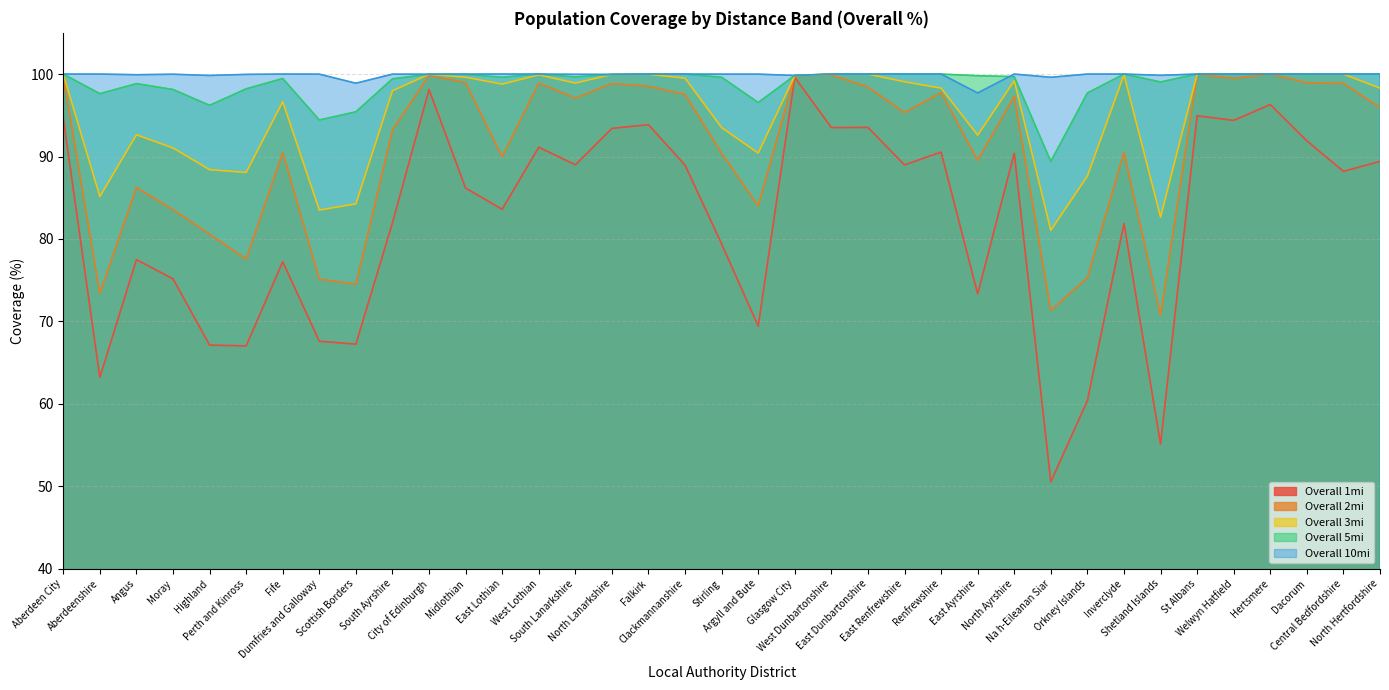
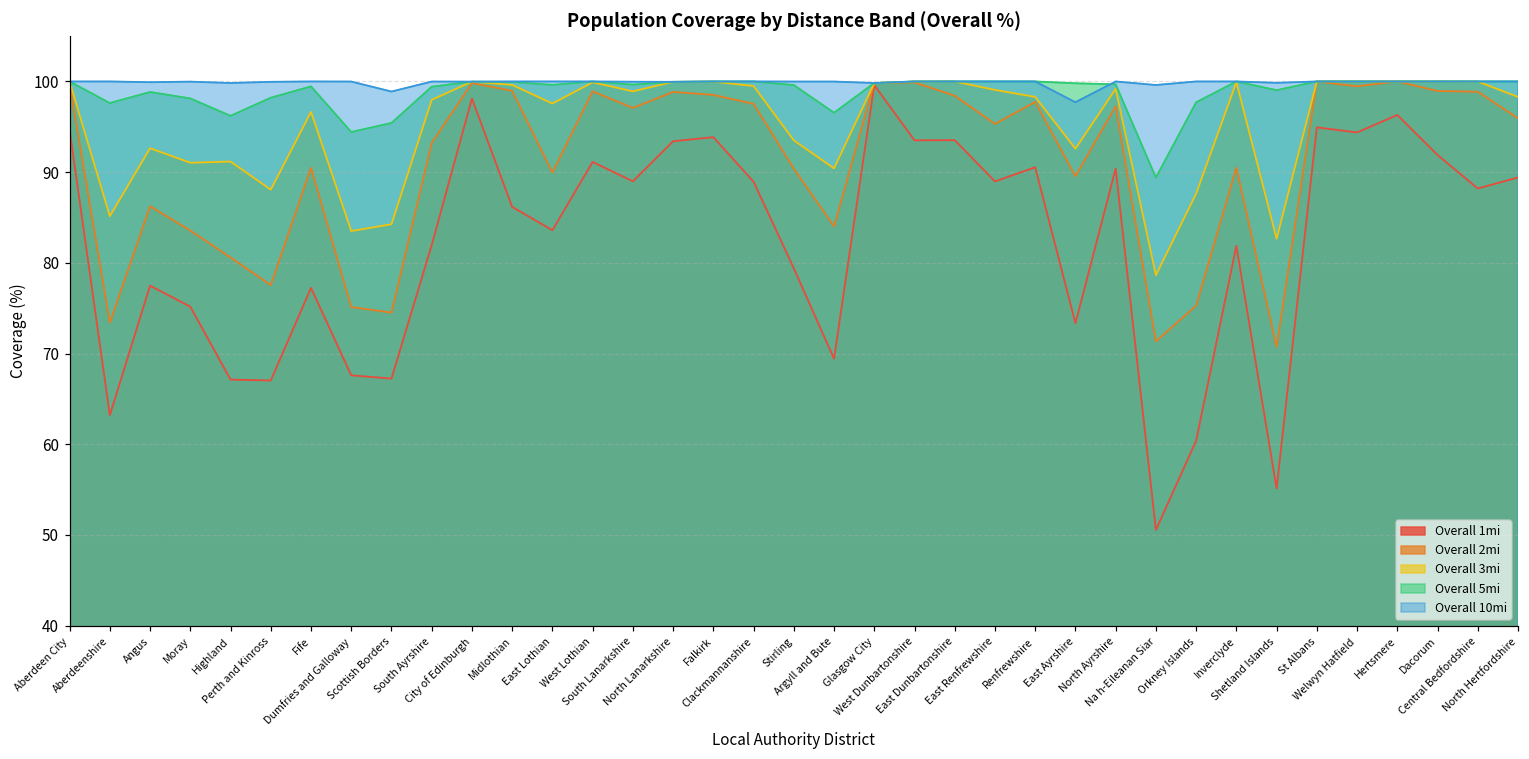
  {
    "Overall 3mi": {
      "Aberdeenshire": 85,
      "Angus": 93,
      "Moray": 91,
-     "Highland": 88,
+     "Highland": 91,
      "Perth and Kinross": 88,
      "Fife": 97,
      "Dumfries and Galloway": 84,
      "Scottish Borders": 84,
      "South Ayrshire": 98,
      "Midlothian": 100,
-     "East Lothian": 99,
+     "East Lothian": 98,
      "South Lanarkshire": 99,
      "Clackmannanshire": 100,
      "Stirling": 94,
      "Argyll and Bute": 90,
      "East Renfrewshire": 99,
      "Renfrewshire": 98,
      "East Ayrshire": 93,
      "North Ayrshire": 99,
-     "Na h-Eileanan Siar": 81,
+     "Na h-Eileanan Siar": 79,
      "Orkney Islands": 88,
      "Shetland Islands": 83,
      "North Hertfordshire": 98
    },
    "Overall 5mi": {
      "Aberdeenshire": 98,
      "Angus": 99,
      "Moray": 98,
      "Highland": 96,
      "Perth and Kinross": 98,
      "Fife": 99,
      "Dumfries and Galloway": 94,
      "Scottish Borders": 95,
      "South Ayrshire": 99,
      "East Lothian": 100,
      "South Lanarkshire": 100,
      "Stirling": 100,
      "Argyll and Bute": 97,
      "East Ayrshire": 100,
      "Na h-Eileanan Siar": 89,
      "Orkney Islands": 98,
      "Shetland Islands": 99
    },
    "Overall 10mi": {
      "Aberdeenshire": 100,
      "Angus": 100,
      "Moray": 100,
      "Highland": 100,
      "Perth and Kinross": 100,
      "Fife": 100,
      "Dumfries and Galloway": 100,
      "Scottish Borders": 99,
      "South Ayrshire": 100,
      "East Lothian": 100,
      "South Lanarkshire": 100,
      "Stirling": 100,
      "Argyll and Bute": 100,
      "East Ayrshire": 98,
      "Na h-Eileanan Siar": 100,
      "Orkney Islands": 100,
      "Shetland Islands": 100
    }
  }
